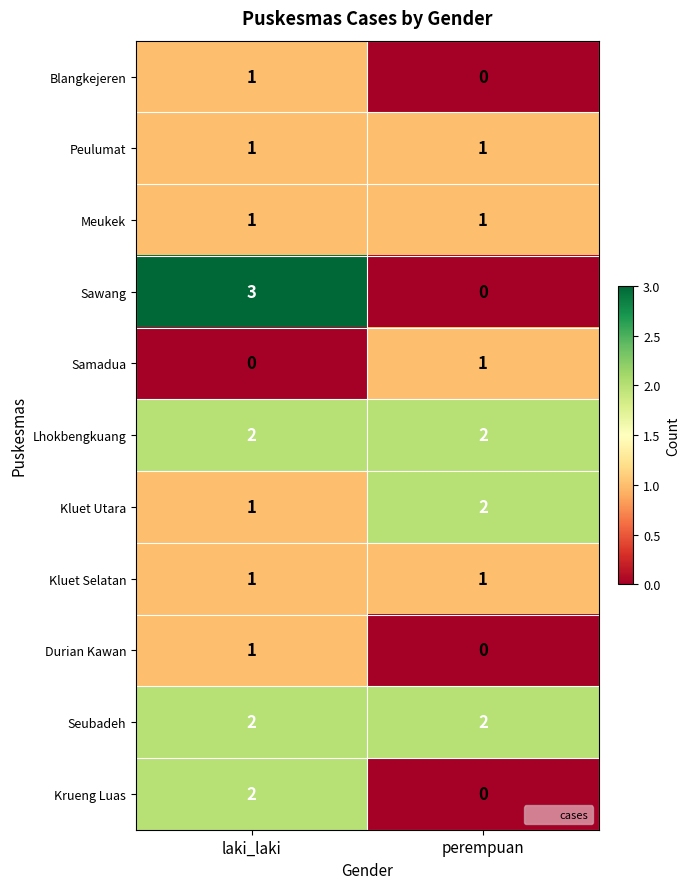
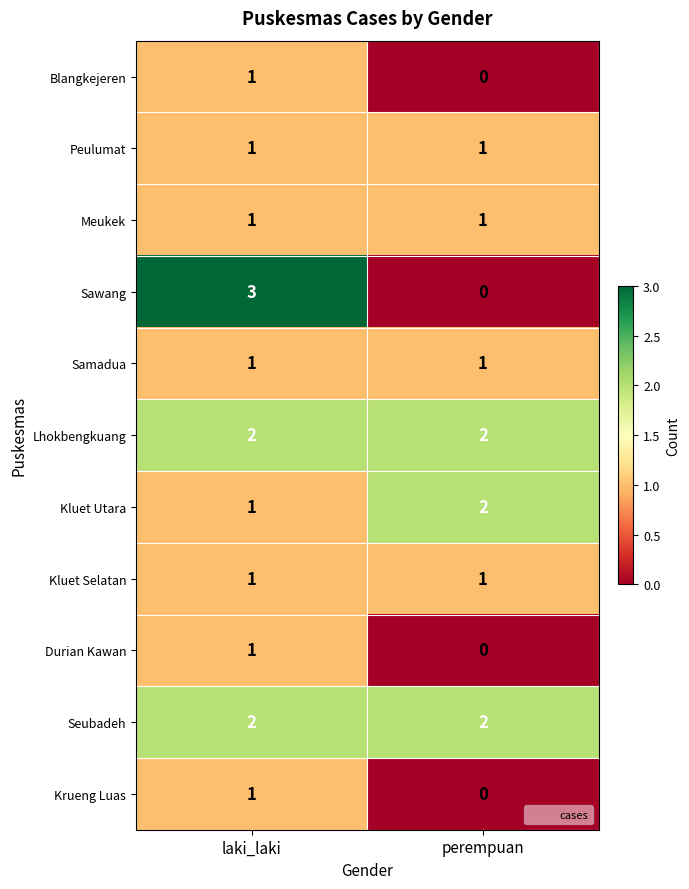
  {
    "Blangkejeren": {
      "laki_laki": 1,
      "perempuan": 0
    },
    "Peulumat": {
      "laki_laki": 1,
      "perempuan": 1
    },
    "Meukek": {
      "laki_laki": 1,
      "perempuan": 1
    },
    "Sawang": {
      "laki_laki": 3,
      "perempuan": 0
    },
    "Samadua": {
-     "laki_laki": 0,
+     "laki_laki": 1,
      "perempuan": 1
    },
    "Lhokbengkuang": {
      "laki_laki": 2,
      "perempuan": 2
    },
    "Kluet Utara": {
      "laki_laki": 1,
      "perempuan": 2
    },
    "Kluet Selatan": {
      "laki_laki": 1,
      "perempuan": 1
    },
    "Durian Kawan": {
      "laki_laki": 1,
      "perempuan": 0
    },
    "Seubadeh": {
      "laki_laki": 2,
      "perempuan": 2
    },
    "Krueng Luas": {
-     "laki_laki": 2,
+     "laki_laki": 1,
      "perempuan": 0
    }
  }
